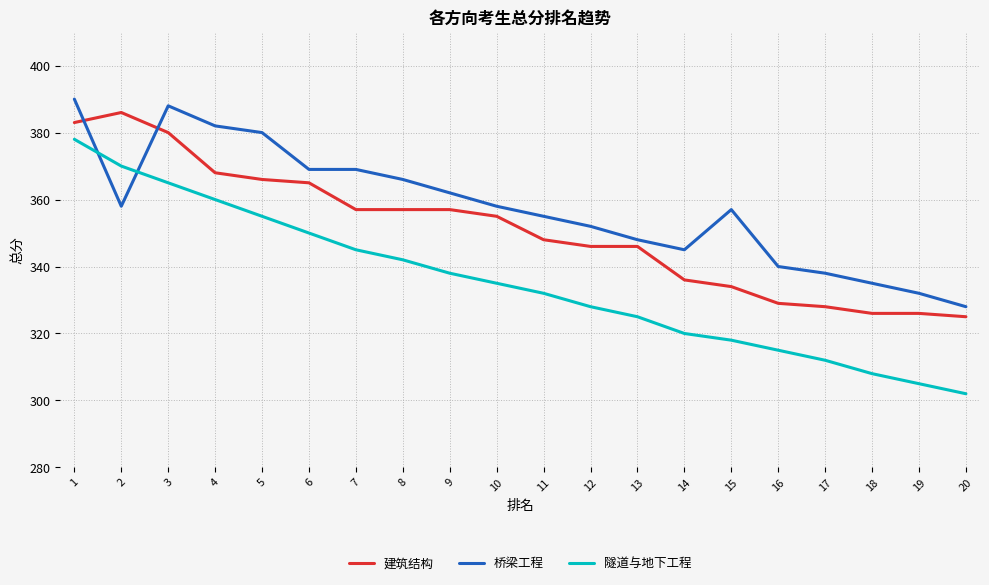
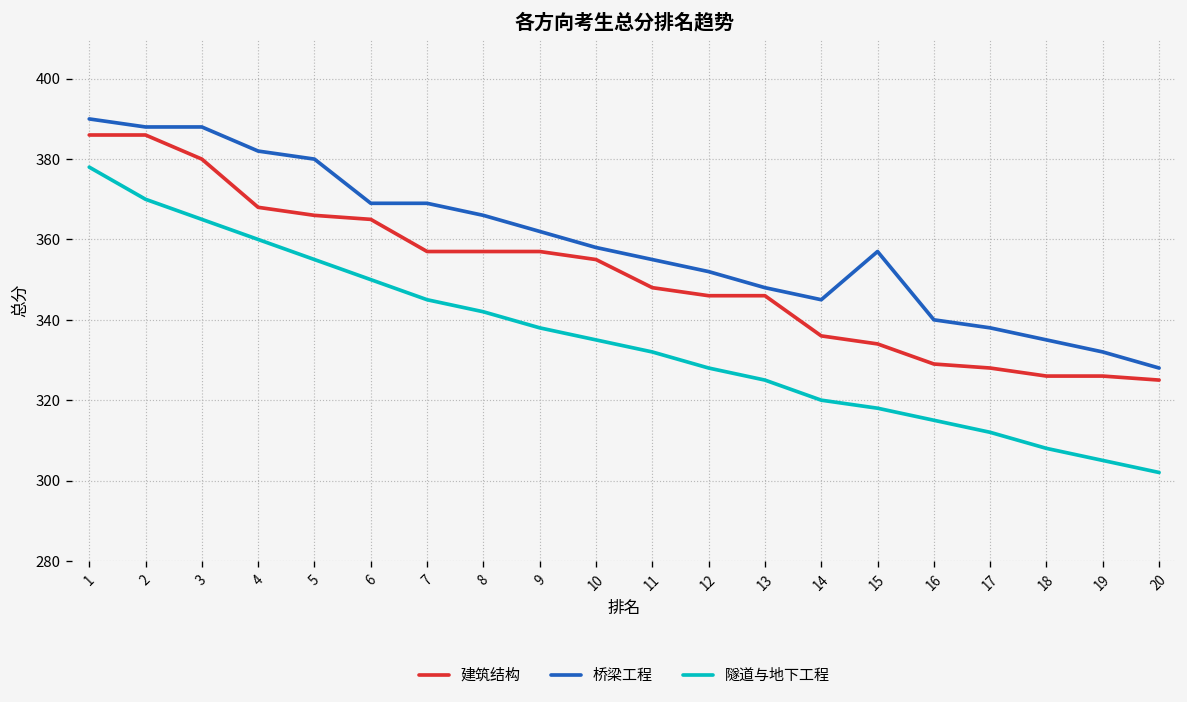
  {
    "建筑结构": {
-     "1": 383,
+     "1": 386,
      "2": 386,
      "3": 380,
      "4": 368,
      "5": 366,
      "6": 365,
      "7": 357,
      "8": 357,
      "9": 357,
      "10": 355,
      "11": 348,
      "12": 346,
      "13": 346,
      "14": 336,
      "15": 334,
      "16": 329,
      "17": 328,
      "18": 326,
      "19": 326,
      "20": 325
    },
    "桥梁工程": {
      "1": 390,
-     "2": 358,
+     "2": 388,
      "3": 388,
      "4": 382,
      "5": 380,
      "6": 369,
      "7": 369,
      "8": 366,
      "9": 362,
      "10": 358,
      "11": 355,
      "12": 352,
      "13": 348,
      "14": 345,
      "15": 357,
      "16": 340,
      "17": 338,
      "18": 335,
      "19": 332,
      "20": 328
    },
    "隧道与地下工程": {
      "1": 378,
      "2": 370,
      "3": 365,
      "4": 360,
      "5": 355,
      "6": 350,
      "7": 345,
      "8": 342,
      "9": 338,
      "10": 335,
      "11": 332,
      "12": 328,
      "13": 325,
      "14": 320,
      "15": 318,
      "16": 315,
      "17": 312,
      "18": 308,
      "19": 305,
      "20": 302
    }
  }
